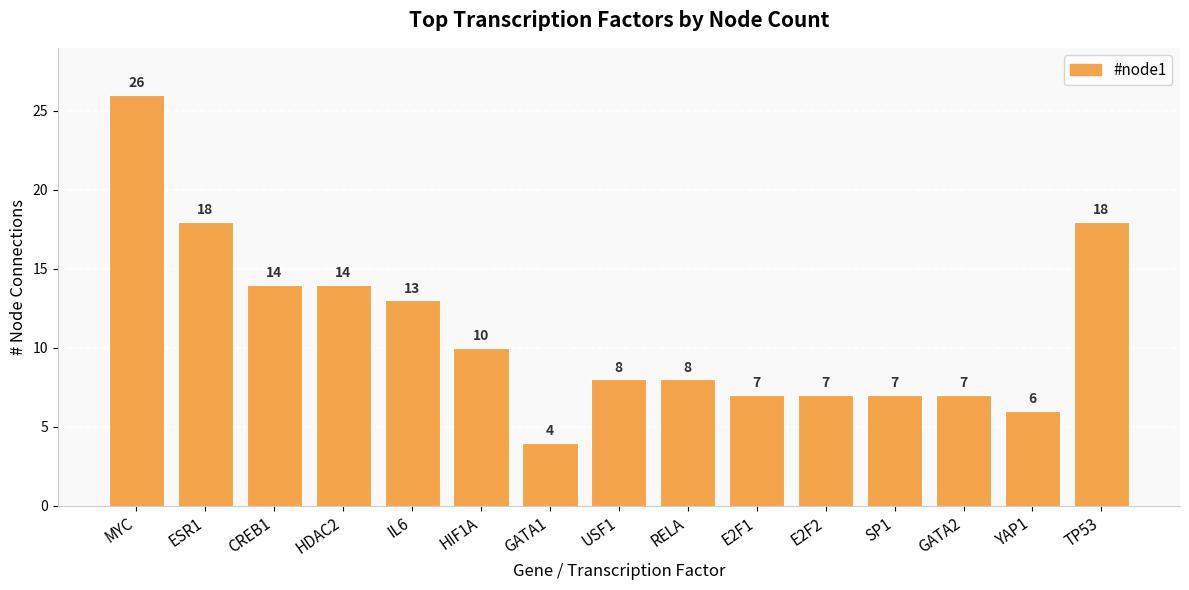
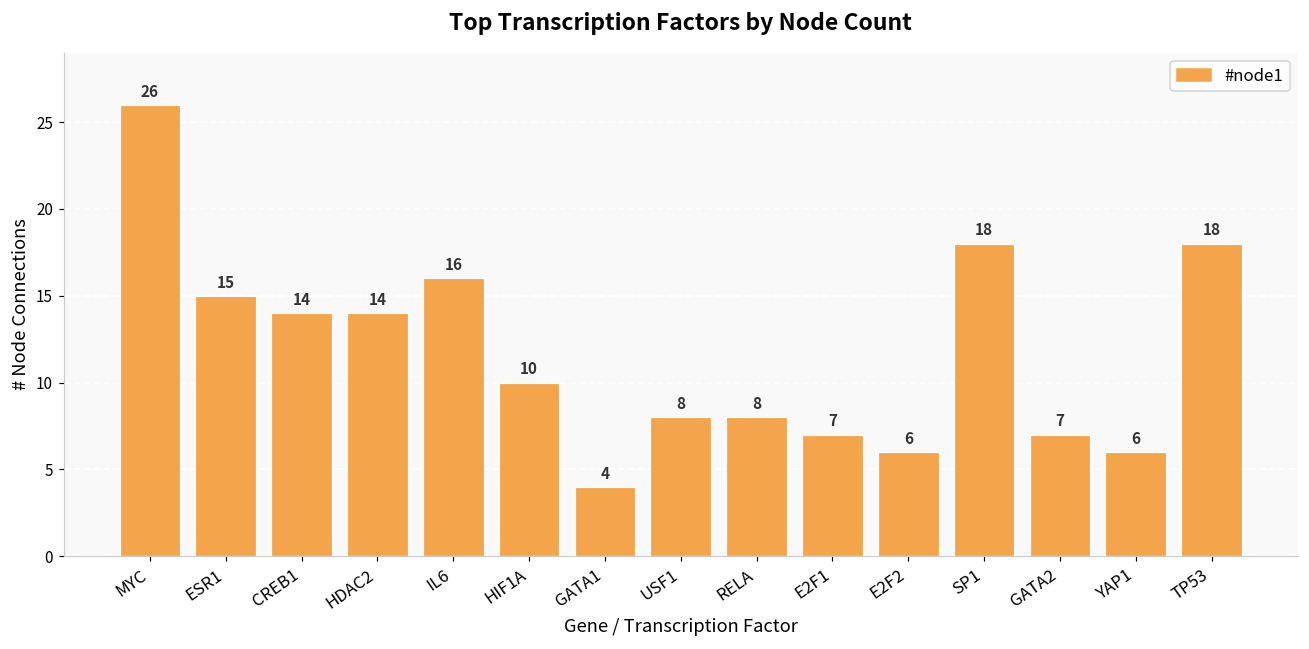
  {
    "MYC": 26,
-   "ESR1": 18,
+   "ESR1": 15,
    "CREB1": 14,
    "HDAC2": 14,
-   "IL6": 13,
+   "IL6": 16,
    "HIF1A": 10,
    "GATA1": 4,
    "USF1": 8,
    "RELA": 8,
    "E2F1": 7,
-   "E2F2": 7,
-   "SP1": 7,
+   "E2F2": 6,
+   "SP1": 18,
    "GATA2": 7,
    "YAP1": 6,
    "TP53": 18
  }
